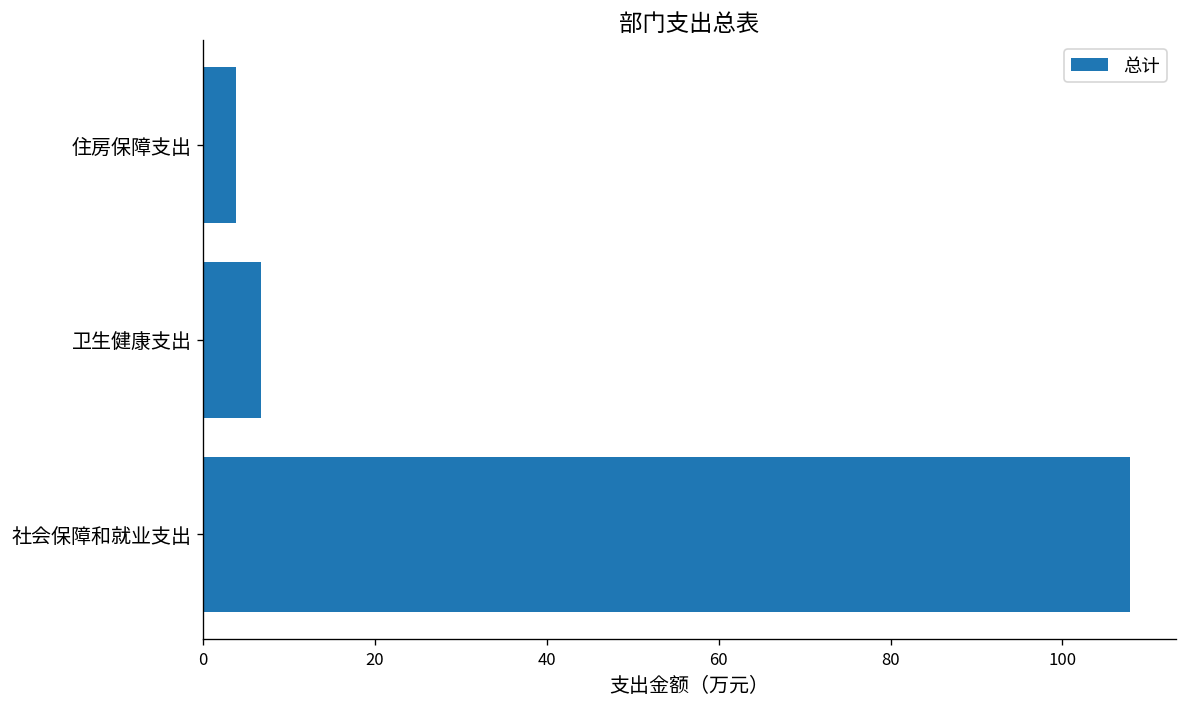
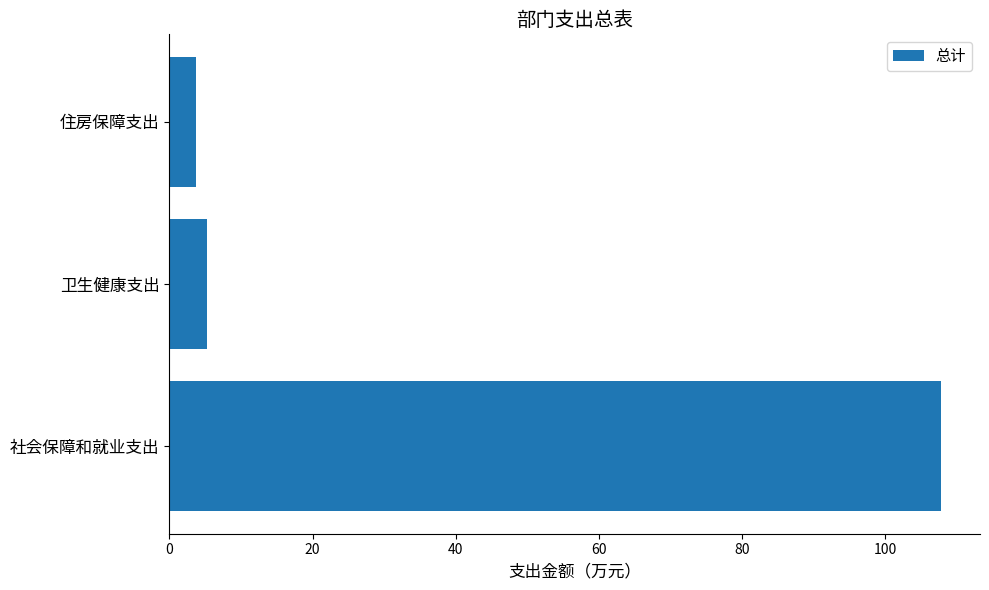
  {
    "住房保障支出": 4,
-   "卫生健康支出": 7,
+   "卫生健康支出": 5,
    "社会保障和就业支出": 108
  }
